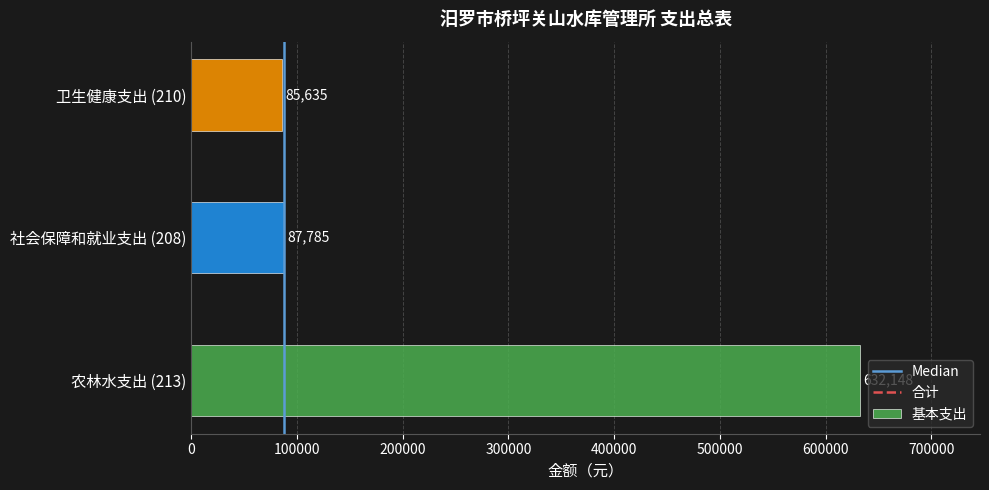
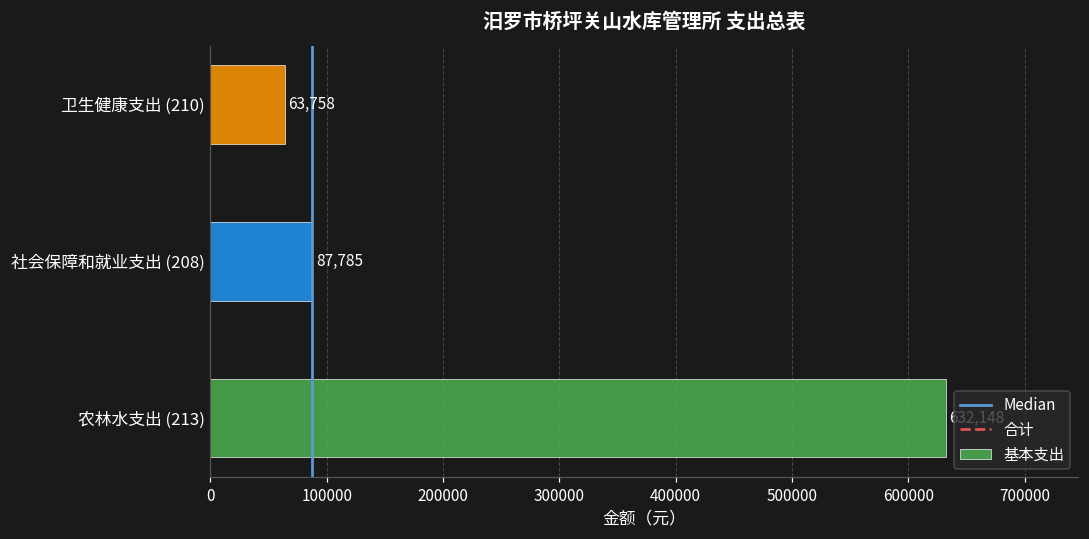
  {
-   "卫生健康支出 (210)": "85,635",
+   "卫生健康支出 (210)": "63,758",
    "社会保障和就业支出 (208)": "87,785"
  }
